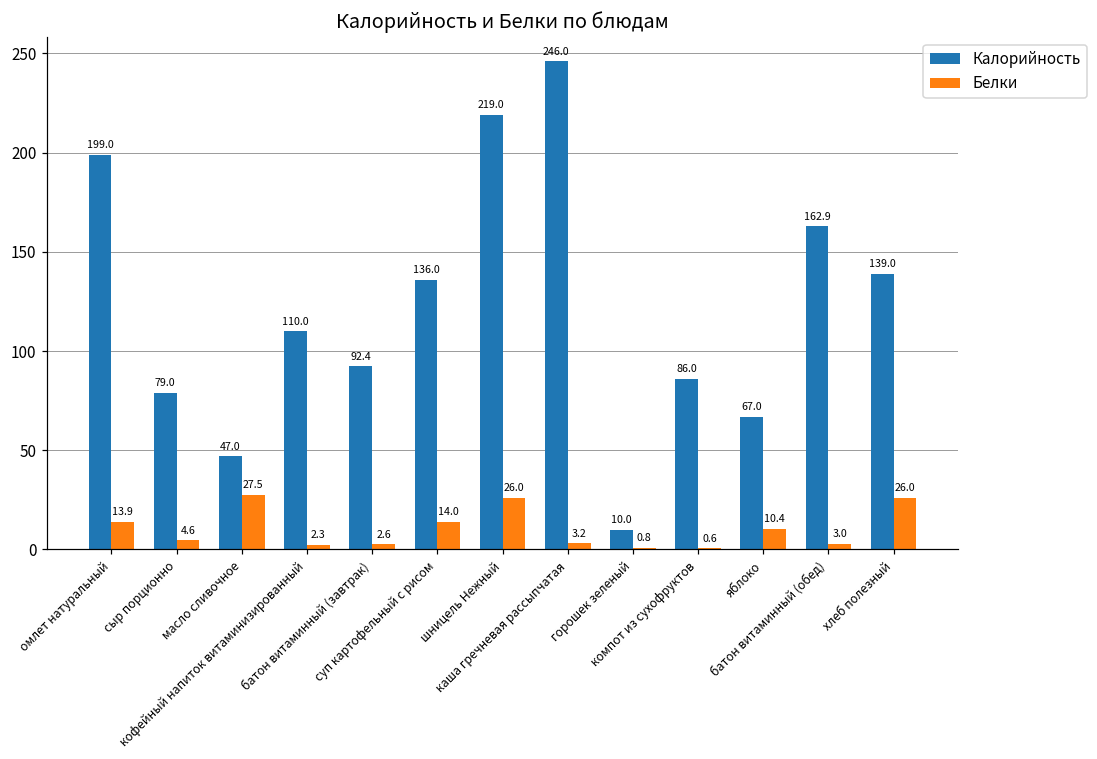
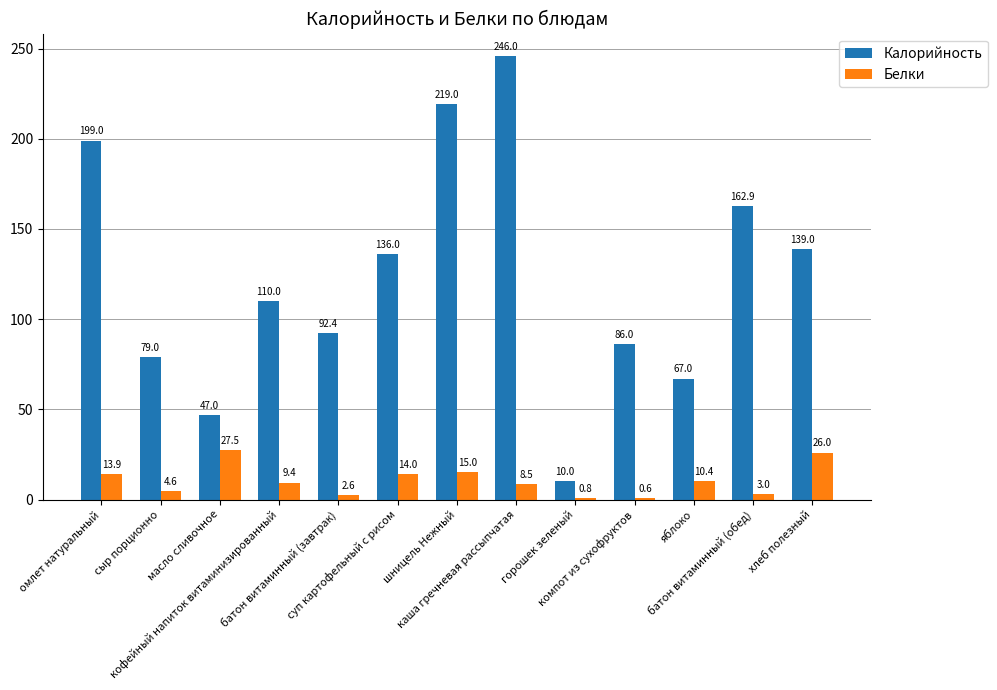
  {
    "Калорийность": {
      "омлет натуральный": 199.0,
      "сыр порционно": 79.0,
      "масло сливочное": 47.0,
      "кофейный напиток витаминизированный": 110.0,
      "батон витаминный (завтрак)": 92.4,
      "суп картофельный с рисом": 136.0,
      "шницель Нежный": 219.0,
      "каша гречневая рассыпчатая": 246.0,
      "горошек зеленый": 10.0,
      "компот из сухофруктов": 86.0,
      "яблоко": 67.0,
      "батон витаминный (обед)": 162.9,
      "хлеб полезный": 139.0
    },
    "Белки": {
      "омлет натуральный": 13.9,
      "сыр порционно": 4.6,
      "масло сливочное": 27.5,
-     "кофейный напиток витаминизированный": 2.3,
+     "кофейный напиток витаминизированный": 9.4,
      "батон витаминный (завтрак)": 2.6,
      "суп картофельный с рисом": 14.0,
-     "шницель Нежный": 26.0,
-     "каша гречневая рассыпчатая": 3.2,
+     "шницель Нежный": 15.0,
+     "каша гречневая рассыпчатая": 8.5,
      "горошек зеленый": 0.8,
      "компот из сухофруктов": 0.6,
      "яблоко": 10.4,
      "батон витаминный (обед)": 3.0,
      "хлеб полезный": 26.0
    }
  }
